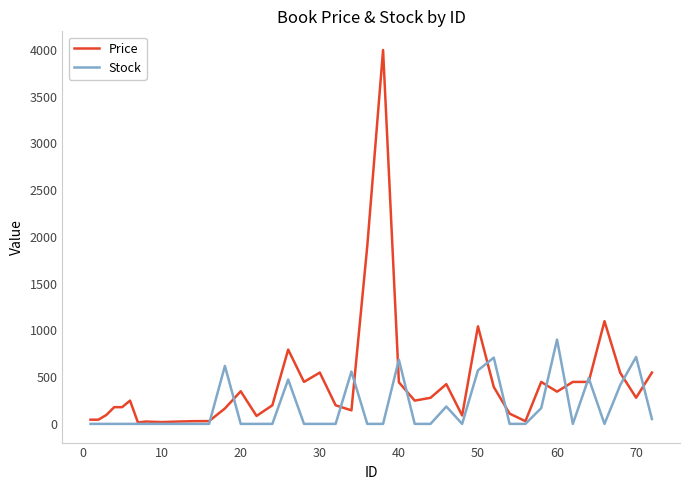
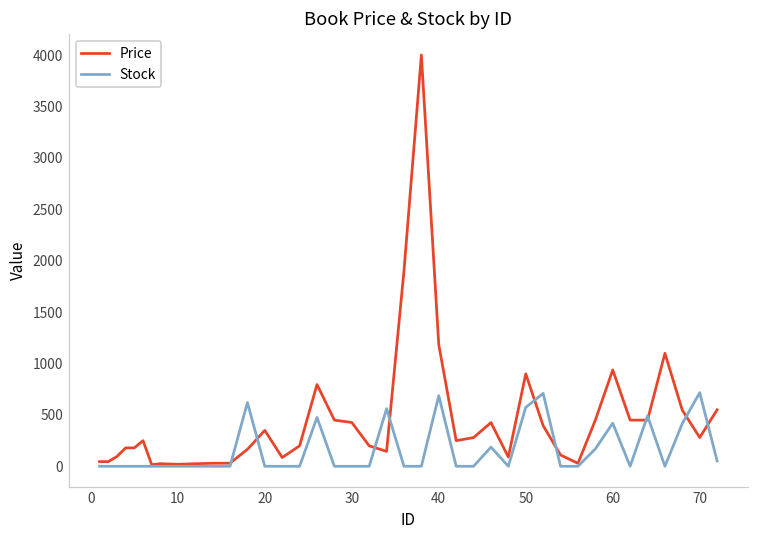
  {
    "Price": {
      "20": 300,
-     "30": 500,
-     "40": 400,
-     "50": 1000,
-     "60": 300,
+     "30": 400,
+     "40": 1200,
+     "50": 900,
+     "60": 900,
      "70": 300
    },
    "Stock": {
      "20": 0,
      "30": 0,
      "40": 700,
      "50": 600,
-     "60": 900,
+     "60": 400,
      "70": 700
    }
  }
